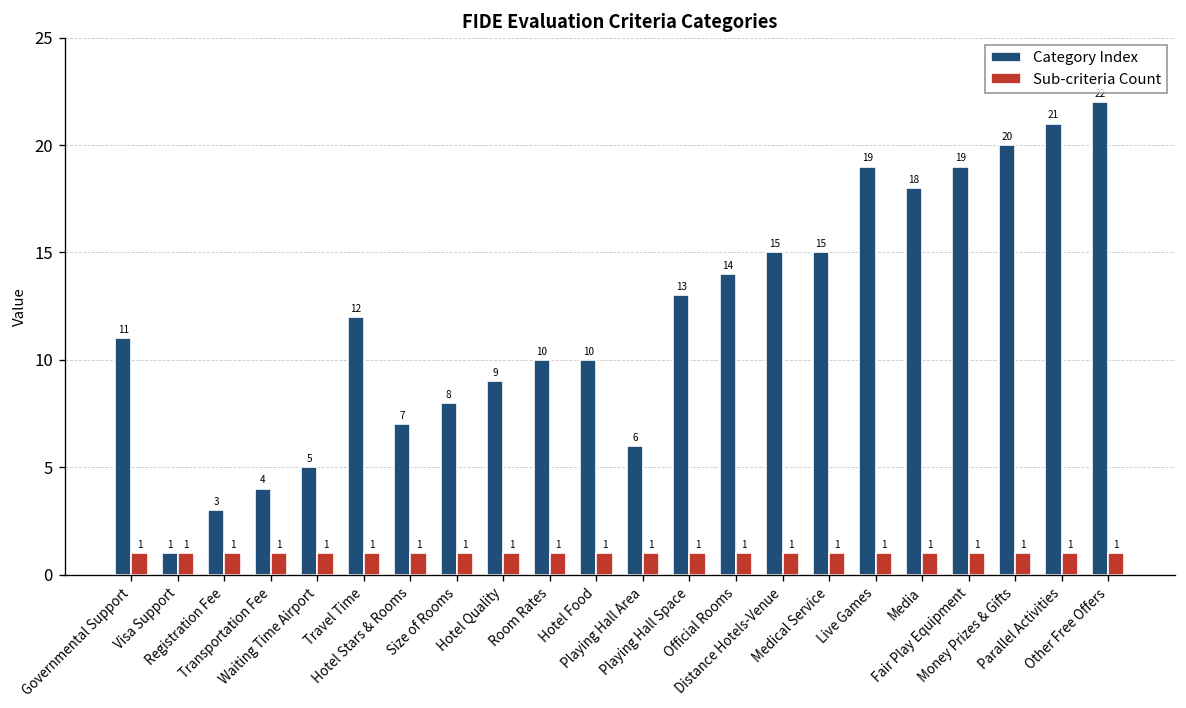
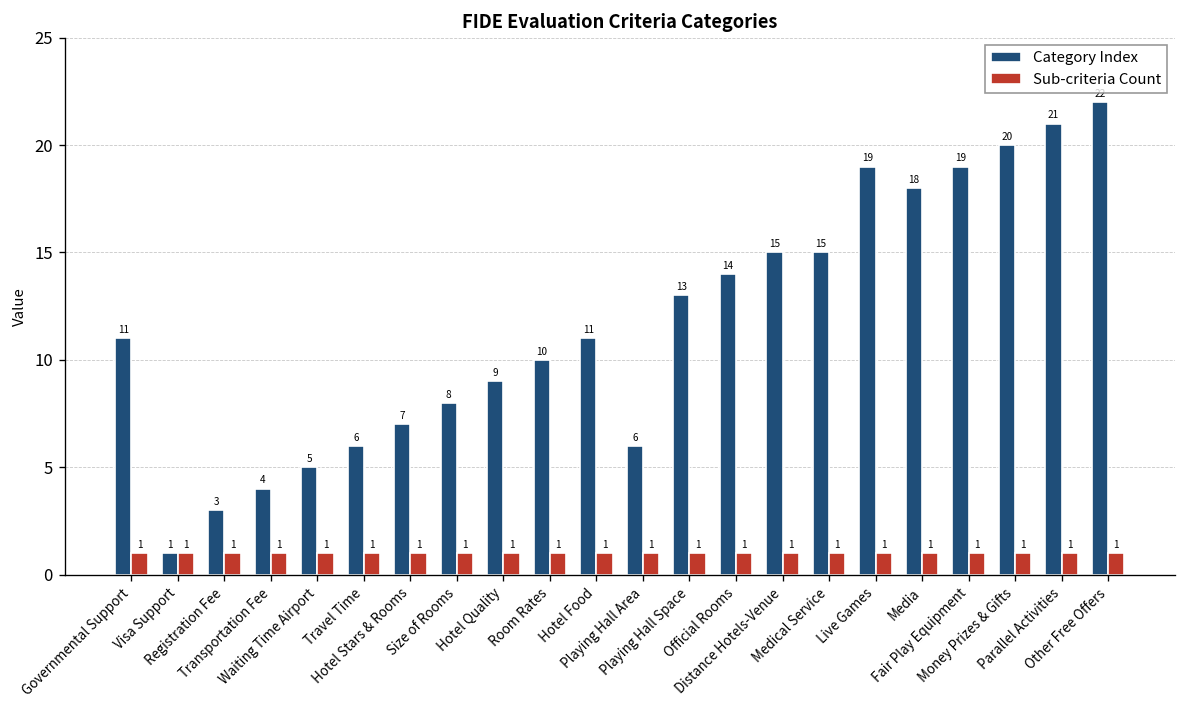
  {
    "Category Index": {
      "Governmental Support": 11,
      "Visa Support": 1,
      "Registration Fee": 3,
      "Transportation Fee": 4,
      "Waiting Time Airport": 5,
-     "Travel Time": 12,
+     "Travel Time": 6,
      "Hotel Stars & Rooms": 7,
      "Size of Rooms": 8,
      "Hotel Quality": 9,
      "Room Rates": 10,
-     "Hotel Food": 10,
+     "Hotel Food": 11,
      "Playing Hall Area": 6,
      "Playing Hall Space": 13,
      "Official Rooms": 14,
      "Distance Hotels-Venue": 15,
      "Medical Service": 15,
      "Live Games": 19,
      "Media": 18,
      "Fair Play Equipment": 19,
      "Money Prizes & Gifts": 20,
      "Parallel Activities": 21
    },
    "Sub-criteria Count": {
      "Governmental Support": 1,
      "Visa Support": 1,
      "Registration Fee": 1,
      "Transportation Fee": 1,
      "Waiting Time Airport": 1,
      "Travel Time": 1,
      "Hotel Stars & Rooms": 1,
      "Size of Rooms": 1,
      "Hotel Quality": 1,
      "Room Rates": 1,
      "Hotel Food": 1,
      "Playing Hall Area": 1,
      "Playing Hall Space": 1,
      "Official Rooms": 1,
      "Distance Hotels-Venue": 1,
      "Medical Service": 1,
      "Live Games": 1,
      "Media": 1,
      "Fair Play Equipment": 1,
      "Money Prizes & Gifts": 1,
      "Parallel Activities": 1,
      "Other Free Offers": 1
    }
  }
